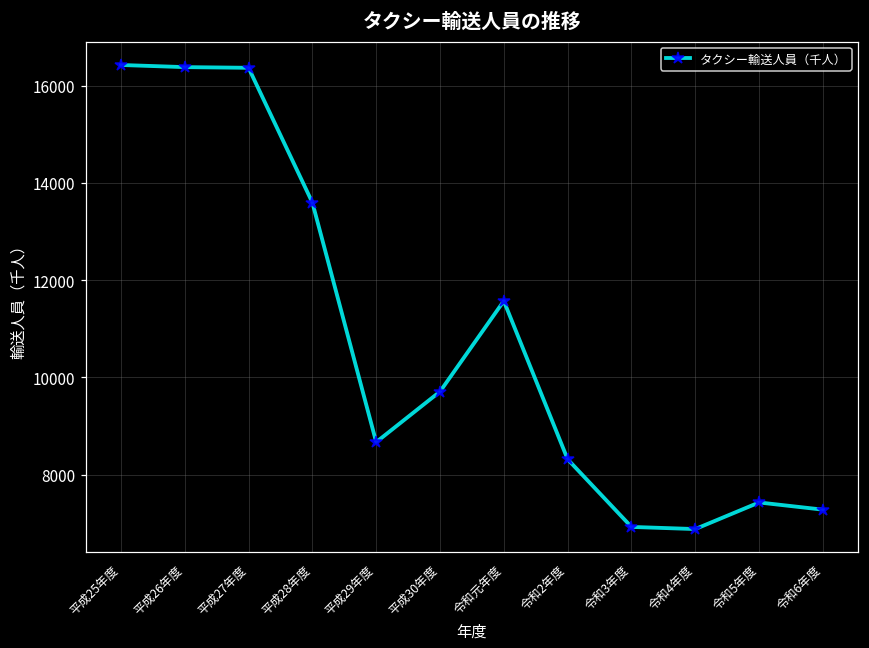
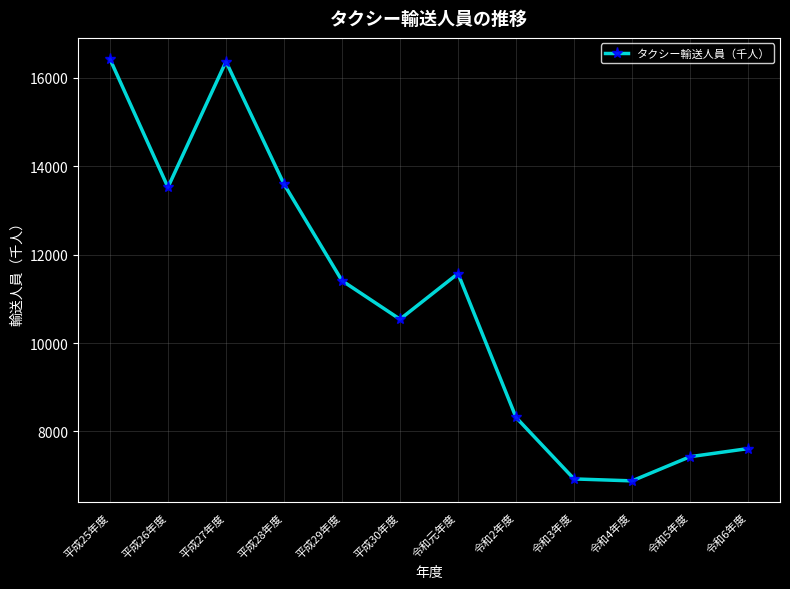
  {
    "平成25年度": 16400,
-   "平成26年度": 16400,
+   "平成26年度": 13500,
    "平成27年度": 16400,
    "平成28年度": 13600,
-   "平成29年度": 8700,
-   "平成30年度": 9700,
+   "平成29年度": 11400,
+   "平成30年度": 10500,
    "令和元年度": 11600,
    "令和2年度": 8300,
    "令和3年度": 6900,
    "令和4年度": 6900,
    "令和5年度": 7400,
-   "令和6年度": 7300
+   "令和6年度": 7600
  }
